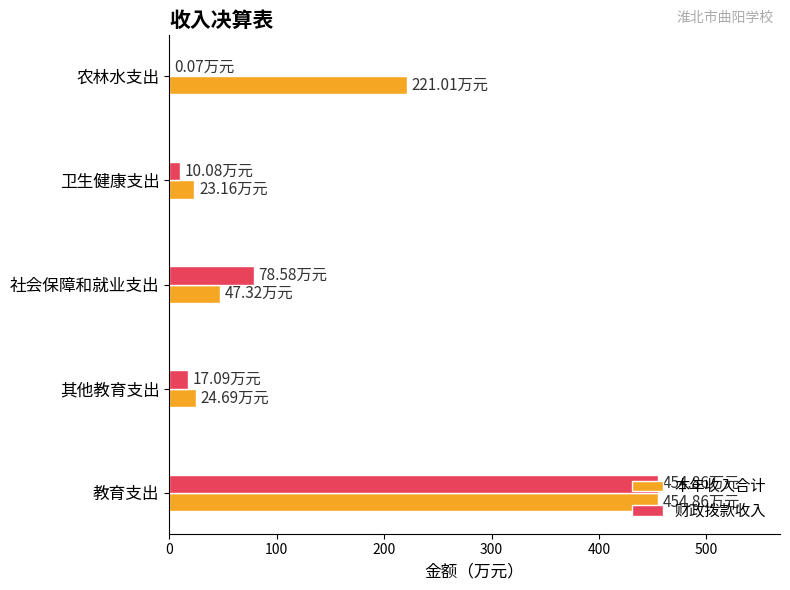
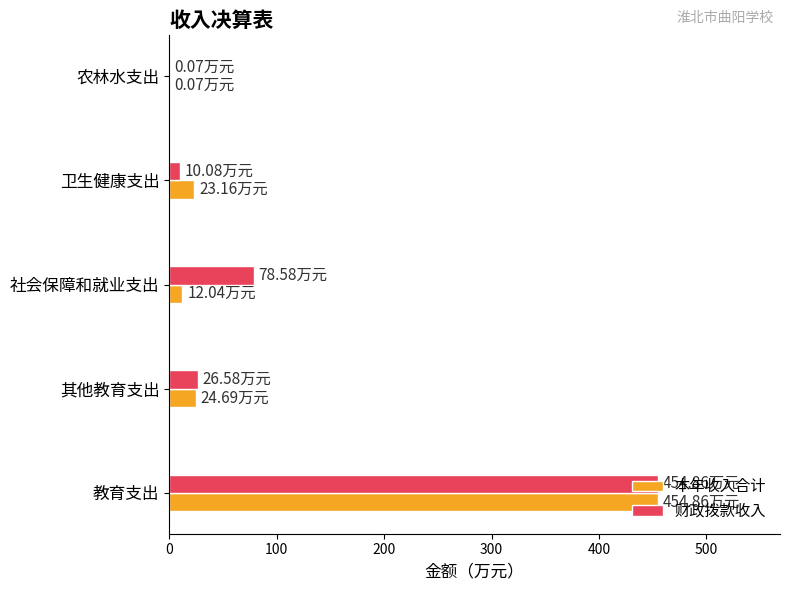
  {
    "本年收入合计": {
-     "农林水支出": 221.01,
+     "农林水支出": 0.07,
      "卫生健康支出": 23.16,
-     "社会保障和就业支出": 47.32,
+     "社会保障和就业支出": 12.04,
      "其他教育支出": 24.69,
      "教育支出": 454.86
    },
    "财政拨款收入": {
      "农林水支出": 0.07,
      "卫生健康支出": 10.08,
      "社会保障和就业支出": 78.58,
-     "其他教育支出": 17.09,
+     "其他教育支出": 26.58,
      "教育支出": 454.86
    }
  }
